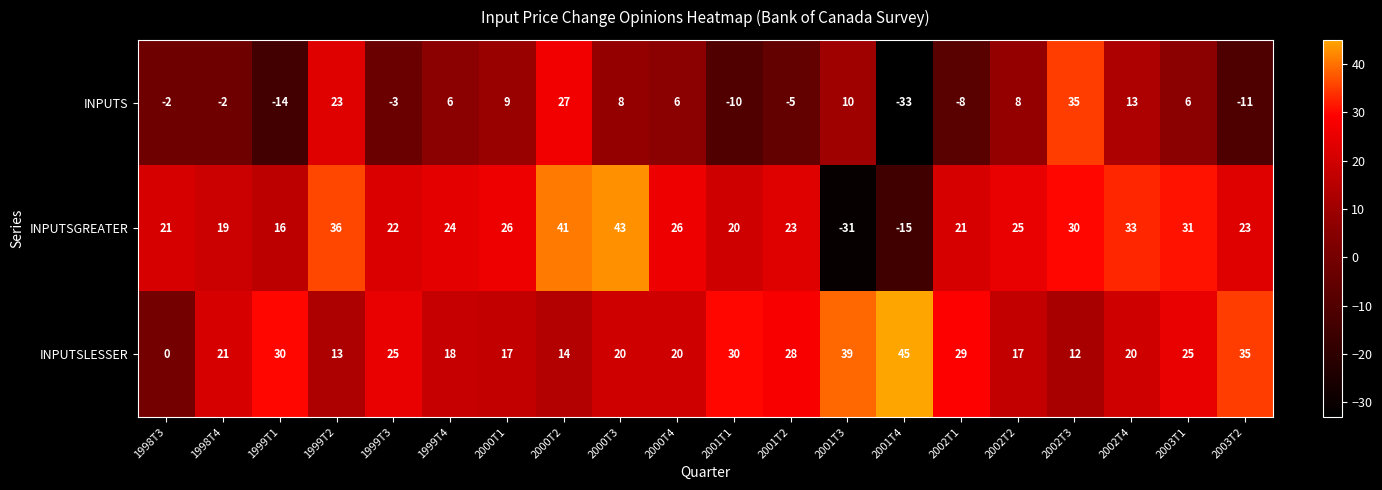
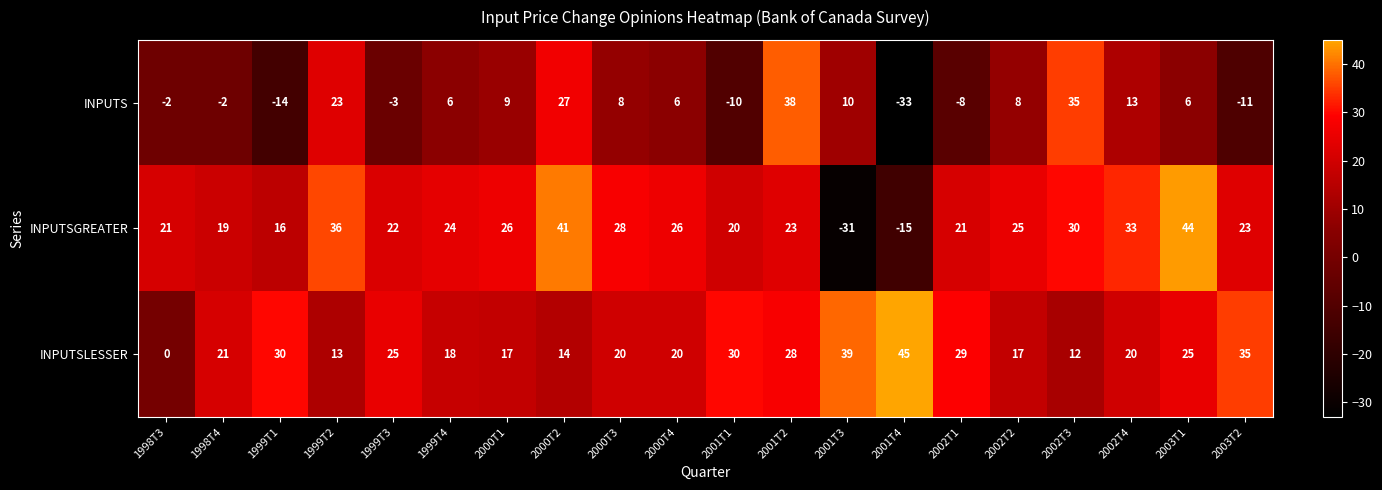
  {
    "INPUTS": {
      "1998T3": -2,
      "1998T4": -2,
      "1999T1": -14,
      "1999T2": 23,
      "1999T3": -3,
      "1999T4": 6,
      "2000T1": 9,
      "2000T2": 27,
      "2000T3": 8,
      "2000T4": 6,
      "2001T1": -10,
-     "2001T2": -5,
+     "2001T2": 38,
      "2001T3": 10,
      "2001T4": -33,
      "2002T1": -8,
      "2002T2": 8,
      "2002T3": 35,
      "2002T4": 13,
      "2003T1": 6,
      "2003T2": -11
    },
    "INPUTSGREATER": {
      "1998T3": 21,
      "1998T4": 19,
      "1999T1": 16,
      "1999T2": 36,
      "1999T3": 22,
      "1999T4": 24,
      "2000T1": 26,
      "2000T2": 41,
-     "2000T3": 43,
+     "2000T3": 28,
      "2000T4": 26,
      "2001T1": 20,
      "2001T2": 23,
      "2001T3": -31,
      "2001T4": -15,
      "2002T1": 21,
      "2002T2": 25,
      "2002T3": 30,
      "2002T4": 33,
-     "2003T1": 31,
+     "2003T1": 44,
      "2003T2": 23
    },
    "INPUTSLESSER": {
      "1998T3": 0,
      "1998T4": 21,
      "1999T1": 30,
      "1999T2": 13,
      "1999T3": 25,
      "1999T4": 18,
      "2000T1": 17,
      "2000T2": 14,
      "2000T3": 20,
      "2000T4": 20,
      "2001T1": 30,
      "2001T2": 28,
      "2001T3": 39,
      "2001T4": 45,
      "2002T1": 29,
      "2002T2": 17,
      "2002T3": 12,
      "2002T4": 20,
      "2003T1": 25,
      "2003T2": 35
    }
  }
